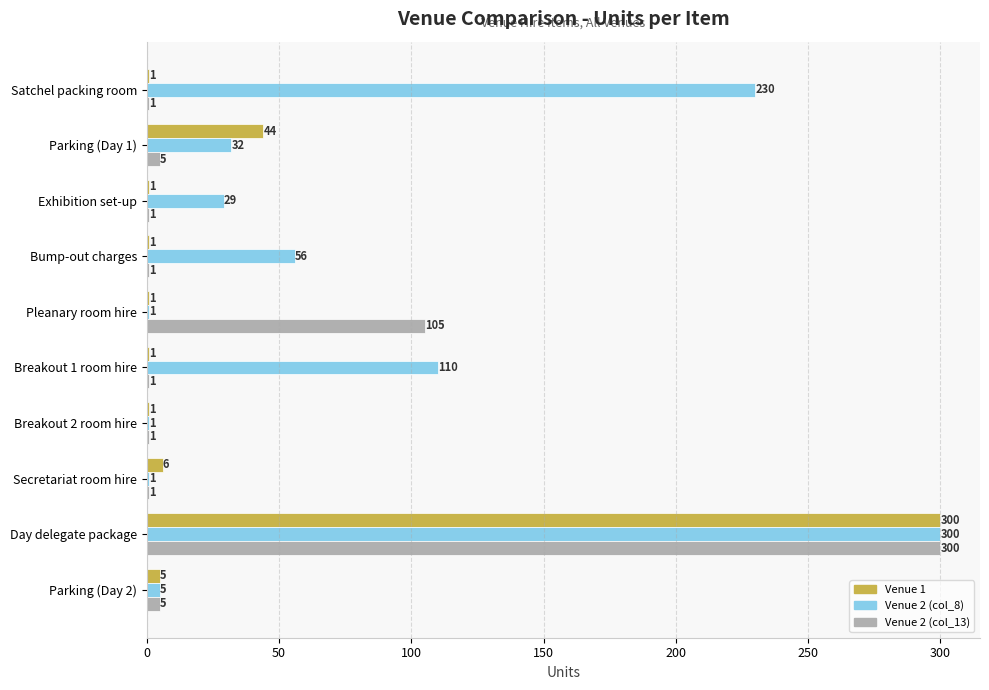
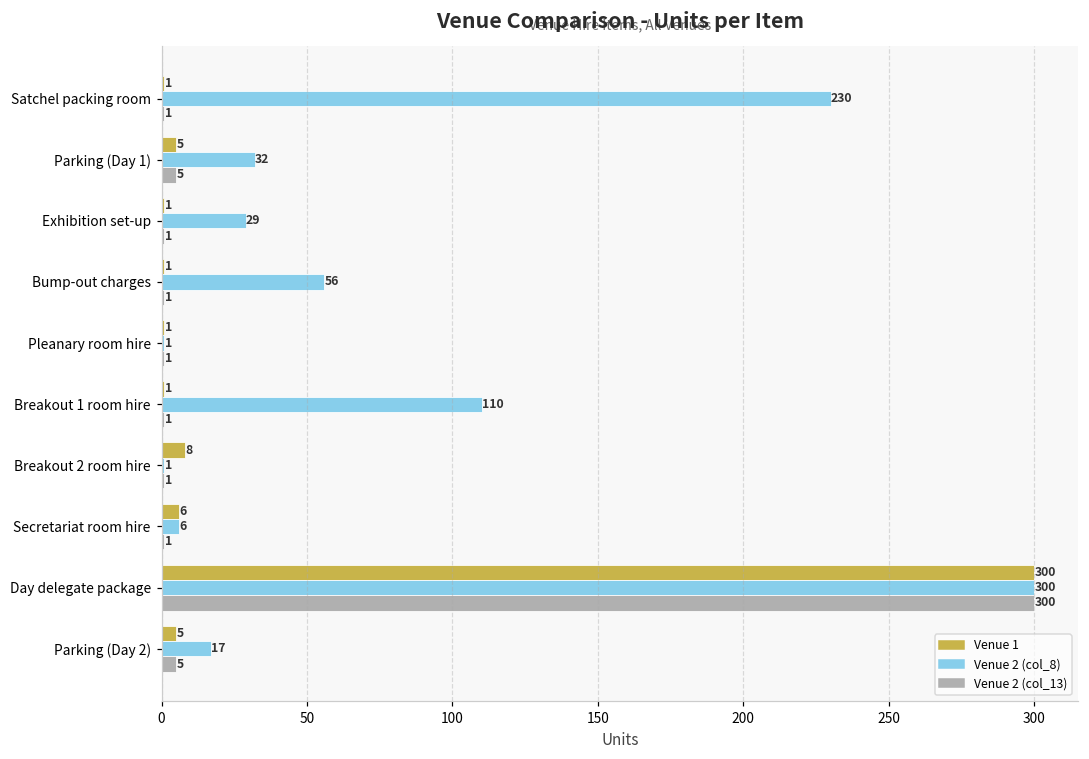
  {
    "Venue 1": {
      "Satchel packing room": 1,
-     "Parking (Day 1)": 44,
+     "Parking (Day 1)": 5,
      "Exhibition set-up": 1,
      "Bump-out charges": 1,
      "Pleanary room hire": 1,
      "Breakout 1 room hire": 1,
-     "Breakout 2 room hire": 1,
+     "Breakout 2 room hire": 8,
      "Secretariat room hire": 6,
      "Day delegate package": 300,
      "Parking (Day 2)": 5
    },
    "Venue 2 (col_8)": {
      "Satchel packing room": 230,
      "Parking (Day 1)": 32,
      "Exhibition set-up": 29,
      "Bump-out charges": 56,
      "Pleanary room hire": 1,
      "Breakout 1 room hire": 110,
      "Breakout 2 room hire": 1,
-     "Secretariat room hire": 1,
+     "Secretariat room hire": 6,
      "Day delegate package": 300,
-     "Parking (Day 2)": 5
+     "Parking (Day 2)": 17
    },
    "Venue 2 (col_13)": {
      "Satchel packing room": 1,
      "Parking (Day 1)": 5,
      "Exhibition set-up": 1,
      "Bump-out charges": 1,
-     "Pleanary room hire": 105,
+     "Pleanary room hire": 1,
      "Breakout 1 room hire": 1,
      "Breakout 2 room hire": 1,
      "Secretariat room hire": 1,
      "Day delegate package": 300,
      "Parking (Day 2)": 5
    }
  }
